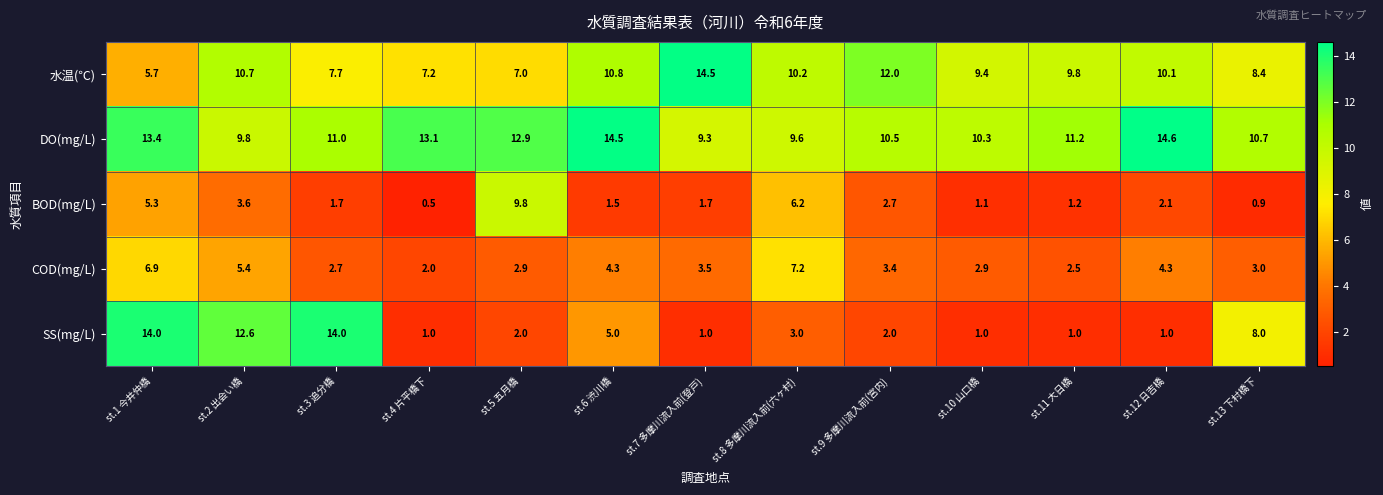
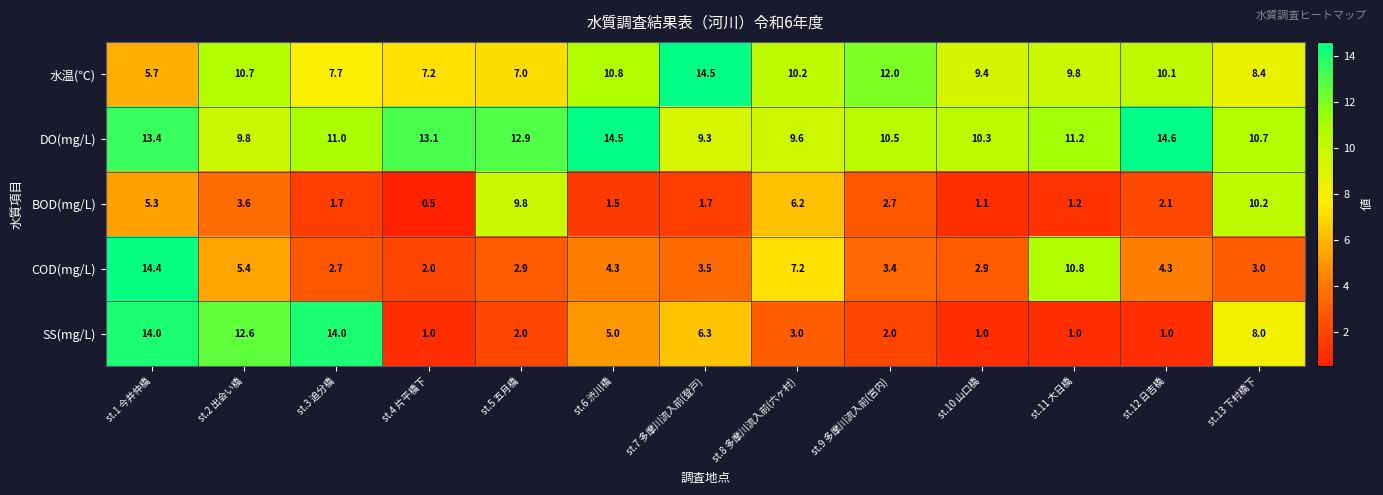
  {
    "水温(℃)": {
      "st.1 今井仲橋": 5.7,
      "st.2 出会い橋": 10.7,
      "st.3 追分橋": 7.7,
      "st.4 片平橋下": 7.2,
      "st.5 五月橋": 7.0,
      "st.6 渋川橋": 10.8,
      "st.7 多摩川流入前(登戸)": 14.5,
      "st.8 多摩川流入前(六ヶ村)": 10.2,
      "st.9 多摩川流入前(宮内)": 12.0,
      "st.10 山口橋": 9.4,
      "st.11 大日橋": 9.8,
      "st.12 日吉橋": 10.1,
      "st.13 下村橋下": 8.4
    },
    "DO(mg/L)": {
      "st.1 今井仲橋": 13.4,
      "st.2 出会い橋": 9.8,
      "st.3 追分橋": 11.0,
      "st.4 片平橋下": 13.1,
      "st.5 五月橋": 12.9,
      "st.6 渋川橋": 14.5,
      "st.7 多摩川流入前(登戸)": 9.3,
      "st.8 多摩川流入前(六ヶ村)": 9.6,
      "st.9 多摩川流入前(宮内)": 10.5,
      "st.10 山口橋": 10.3,
      "st.11 大日橋": 11.2,
      "st.12 日吉橋": 14.6,
      "st.13 下村橋下": 10.7
    },
    "BOD(mg/L)": {
      "st.1 今井仲橋": 5.3,
      "st.2 出会い橋": 3.6,
      "st.3 追分橋": 1.7,
      "st.4 片平橋下": 0.5,
      "st.5 五月橋": 9.8,
      "st.6 渋川橋": 1.5,
      "st.7 多摩川流入前(登戸)": 1.7,
      "st.8 多摩川流入前(六ヶ村)": 6.2,
      "st.9 多摩川流入前(宮内)": 2.7,
      "st.10 山口橋": 1.1,
      "st.11 大日橋": 1.2,
      "st.12 日吉橋": 2.1,
-     "st.13 下村橋下": 0.9
+     "st.13 下村橋下": 10.2
    },
    "COD(mg/L)": {
-     "st.1 今井仲橋": 6.9,
+     "st.1 今井仲橋": 14.4,
      "st.2 出会い橋": 5.4,
      "st.3 追分橋": 2.7,
      "st.4 片平橋下": 2.0,
      "st.5 五月橋": 2.9,
      "st.6 渋川橋": 4.3,
      "st.7 多摩川流入前(登戸)": 3.5,
      "st.8 多摩川流入前(六ヶ村)": 7.2,
      "st.9 多摩川流入前(宮内)": 3.4,
      "st.10 山口橋": 2.9,
-     "st.11 大日橋": 2.5,
+     "st.11 大日橋": 10.8,
      "st.12 日吉橋": 4.3,
      "st.13 下村橋下": 3.0
    },
    "SS(mg/L)": {
      "st.1 今井仲橋": 14.0,
      "st.2 出会い橋": 12.6,
      "st.3 追分橋": 14.0,
      "st.4 片平橋下": 1.0,
      "st.5 五月橋": 2.0,
      "st.6 渋川橋": 5.0,
-     "st.7 多摩川流入前(登戸)": 1.0,
+     "st.7 多摩川流入前(登戸)": 6.3,
      "st.8 多摩川流入前(六ヶ村)": 3.0,
      "st.9 多摩川流入前(宮内)": 2.0,
      "st.10 山口橋": 1.0,
      "st.11 大日橋": 1.0,
      "st.12 日吉橋": 1.0,
      "st.13 下村橋下": 8.0
    }
  }
